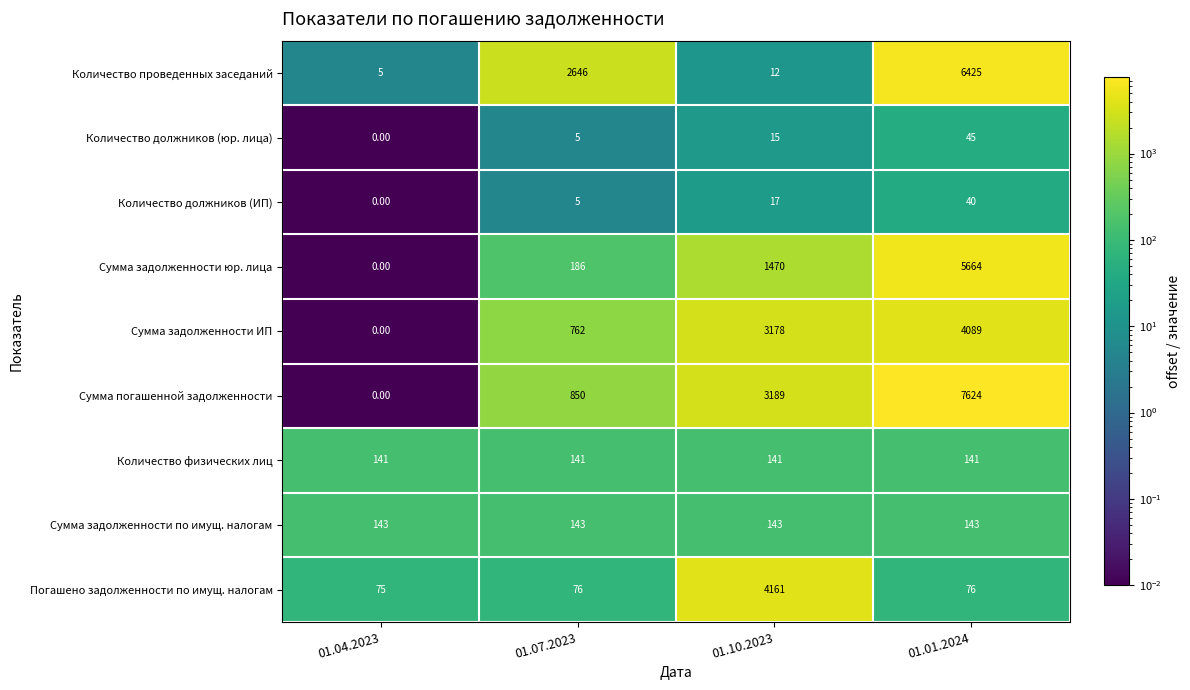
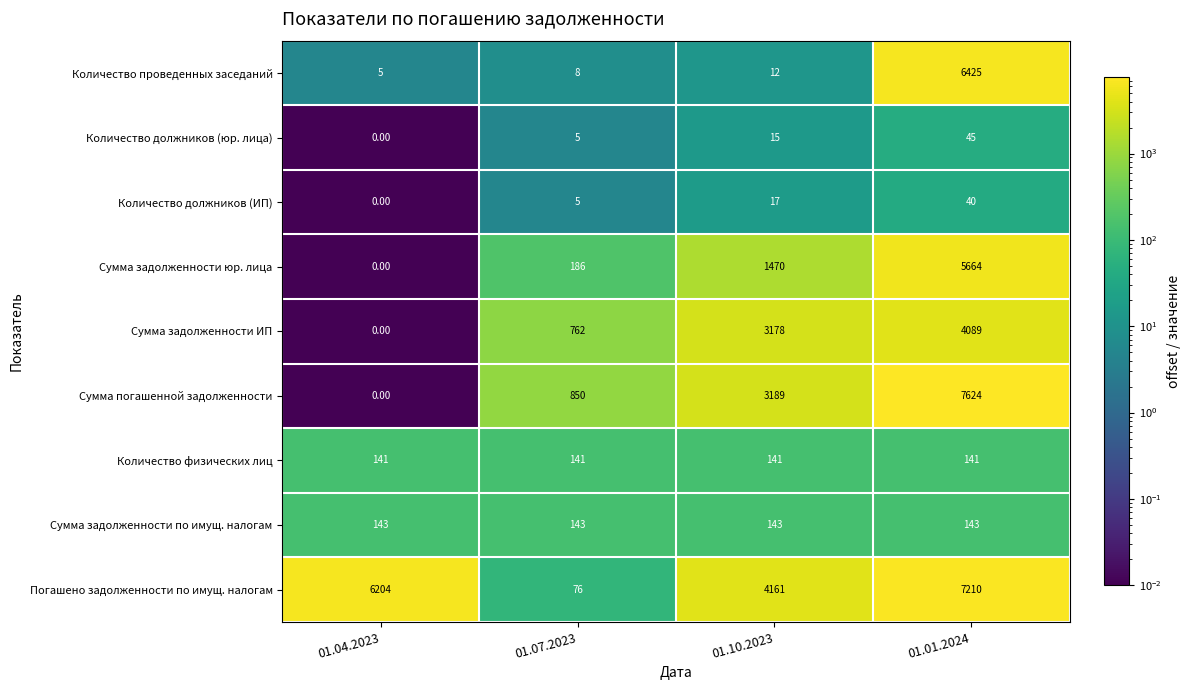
  {
    "Количество проведенных заседаний": {
      "01.04.2023": 5,
-     "01.07.2023": 2646,
+     "01.07.2023": 8,
      "01.10.2023": 12,
      "01.01.2024": 6425
    },
    "Количество должников (юр. лица)": {
      "01.04.2023": 0.00,
      "01.07.2023": 5,
      "01.10.2023": 15,
      "01.01.2024": 45
    },
    "Количество должников (ИП)": {
      "01.04.2023": 0.00,
      "01.07.2023": 5,
      "01.10.2023": 17,
      "01.01.2024": 40
    },
    "Сумма задолженности юр. лица": {
      "01.04.2023": 0.00,
      "01.07.2023": 186,
      "01.10.2023": 1470,
      "01.01.2024": 5664
    },
    "Сумма задолженности ИП": {
      "01.04.2023": 0.00,
      "01.07.2023": 762,
      "01.10.2023": 3178,
      "01.01.2024": 4089
    },
    "Сумма погашенной задолженности": {
      "01.04.2023": 0.00,
      "01.07.2023": 850,
      "01.10.2023": 3189,
      "01.01.2024": 7624
    },
    "Количество физических лиц": {
      "01.04.2023": 141,
      "01.07.2023": 141,
      "01.10.2023": 141,
      "01.01.2024": 141
    },
    "Сумма задолженности по имущ. налогам": {
      "01.04.2023": 143,
      "01.07.2023": 143,
      "01.10.2023": 143,
      "01.01.2024": 143
    },
    "Погашено задолженности по имущ. налогам": {
-     "01.04.2023": 75,
+     "01.04.2023": 6204,
      "01.07.2023": 76,
      "01.10.2023": 4161,
-     "01.01.2024": 76
+     "01.01.2024": 7210
    }
  }
